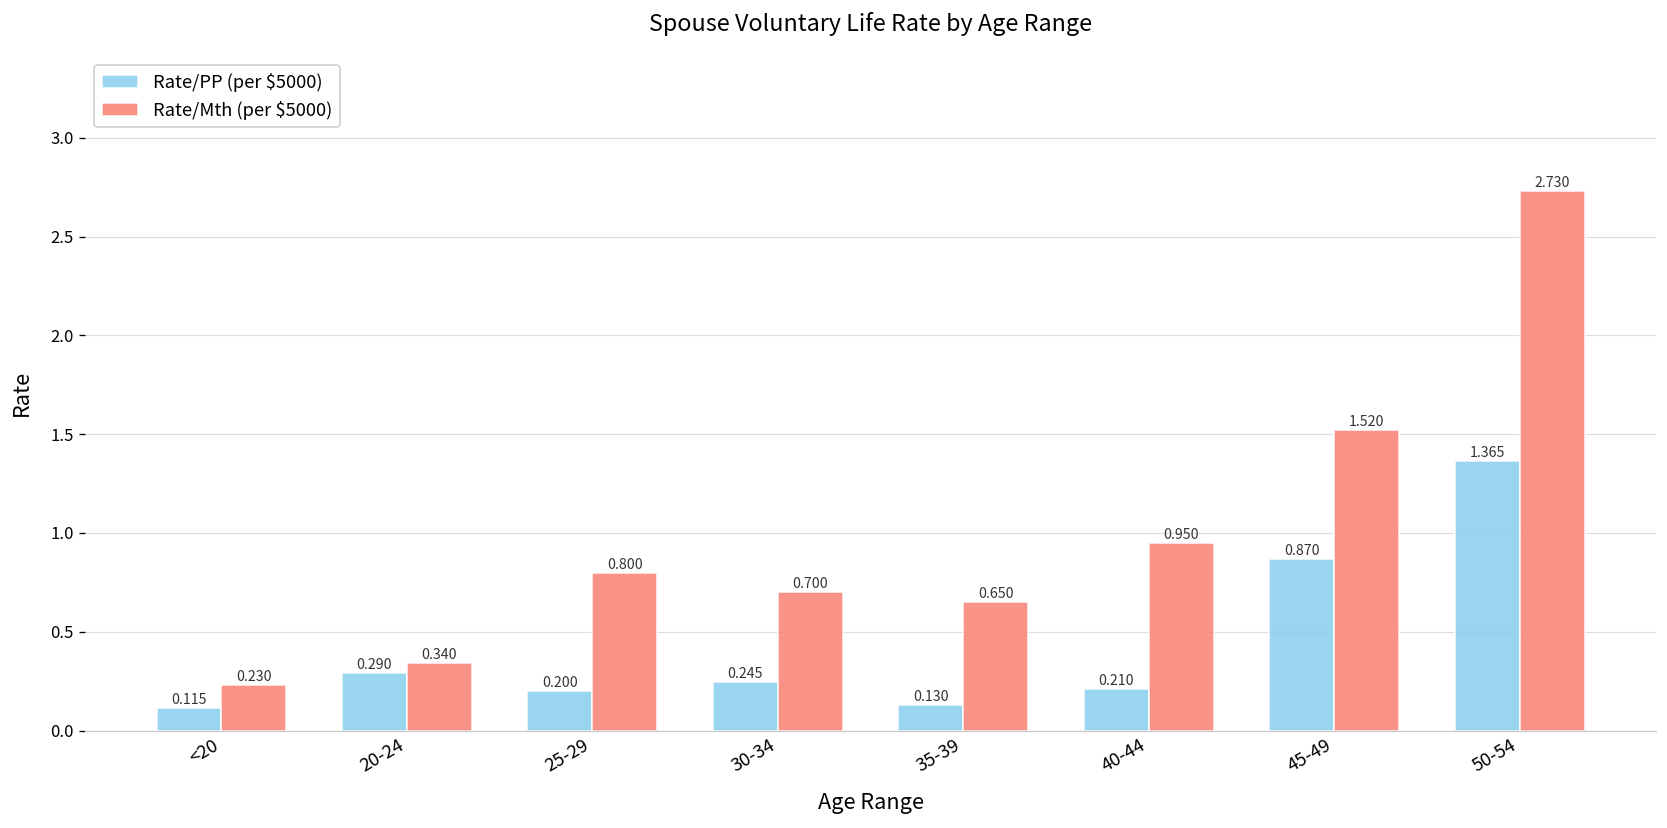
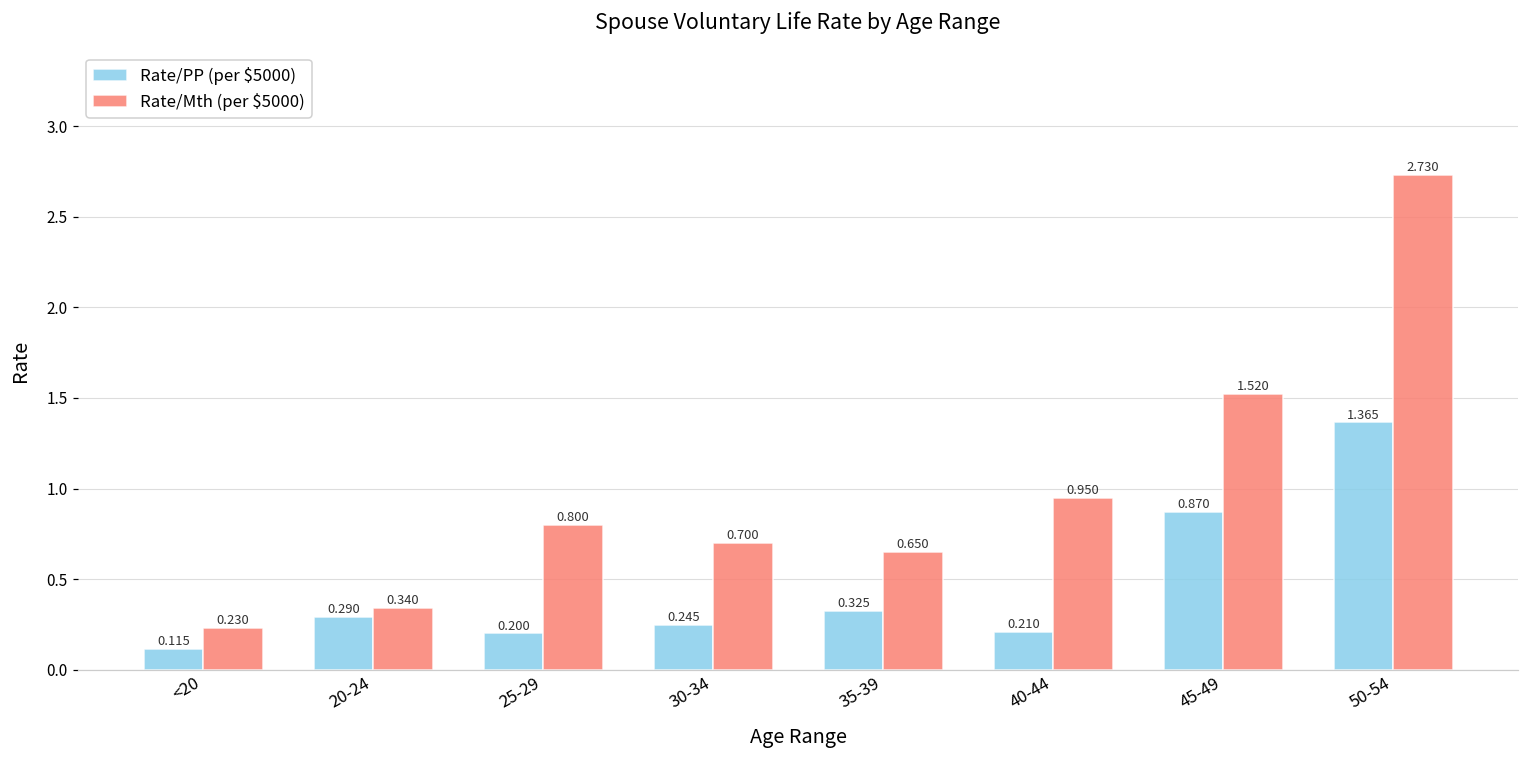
  {
    "Rate/PP (per $5000)": {
      "<20": 0.115,
      "20-24": 0.290,
      "25-29": 0.200,
      "30-34": 0.245,
-     "35-39": 0.130,
+     "35-39": 0.325,
      "40-44": 0.210,
      "45-49": 0.870,
      "50-54": 1.365
    },
    "Rate/Mth (per $5000)": {
      "<20": 0.230,
      "20-24": 0.340,
      "25-29": 0.800,
      "30-34": 0.700,
      "35-39": 0.650,
      "40-44": 0.950,
      "45-49": 1.520,
      "50-54": 2.730
    }
  }
